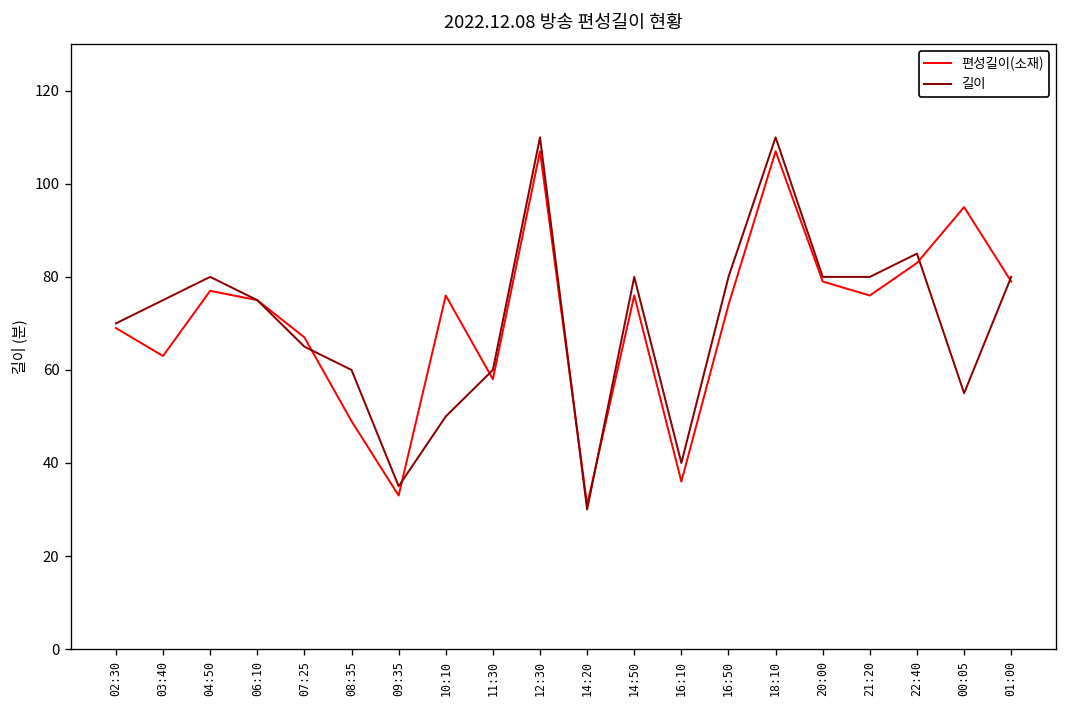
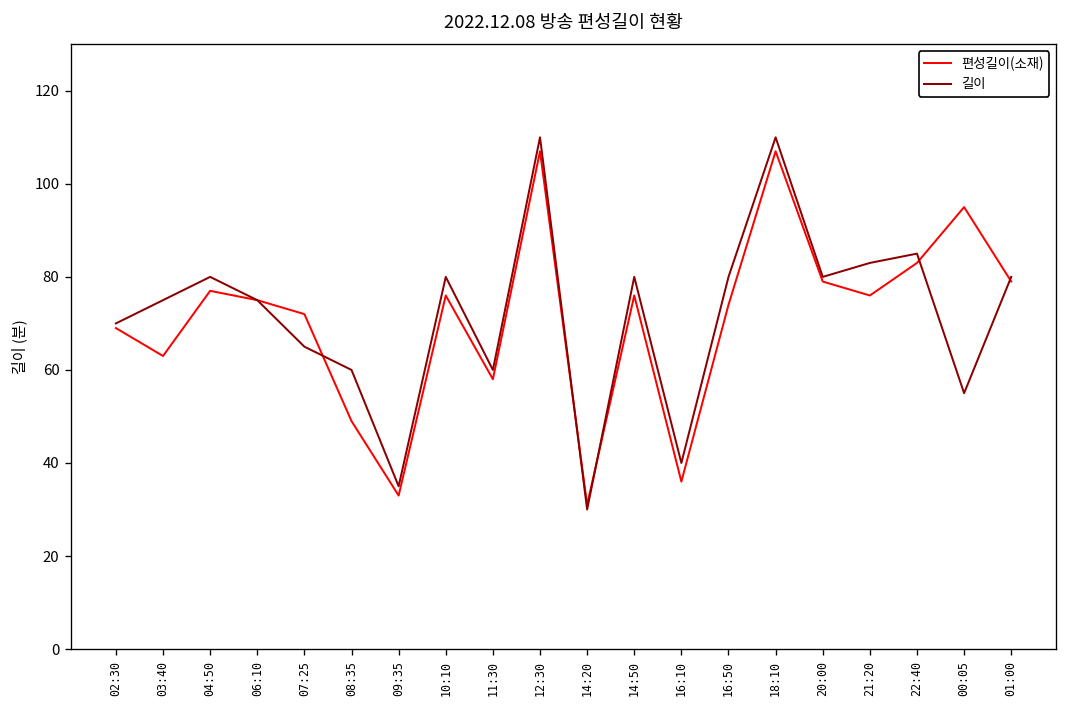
  {
    "편성길이(소재)": {
      "02:30": 69,
      "03:40": 63,
      "04:50": 77,
-     "07:25": 67,
+     "07:25": 72,
      "08:35": 49,
      "09:35": 33,
      "10:10": 76,
      "11:30": 58,
      "12:30": 107,
      "14:20": 31,
      "14:50": 76,
      "16:10": 36,
      "16:50": 74,
      "18:10": 107,
      "20:00": 79,
      "21:20": 76,
      "22:40": 83,
      "00:05": 95,
      "01:00": 79
    },
    "길이": {
      "02:30": 70,
      "03:40": 75,
      "04:50": 80,
      "07:25": 65,
      "08:35": 60,
      "09:35": 35,
-     "10:10": 50,
+     "10:10": 80,
      "11:30": 60,
      "12:30": 110,
      "14:20": 30,
      "14:50": 80,
      "16:10": 40,
      "16:50": 80,
      "18:10": 110,
      "20:00": 80,
-     "21:20": 80,
+     "21:20": 83,
      "22:40": 85,
      "00:05": 55,
      "01:00": 80
    }
  }
